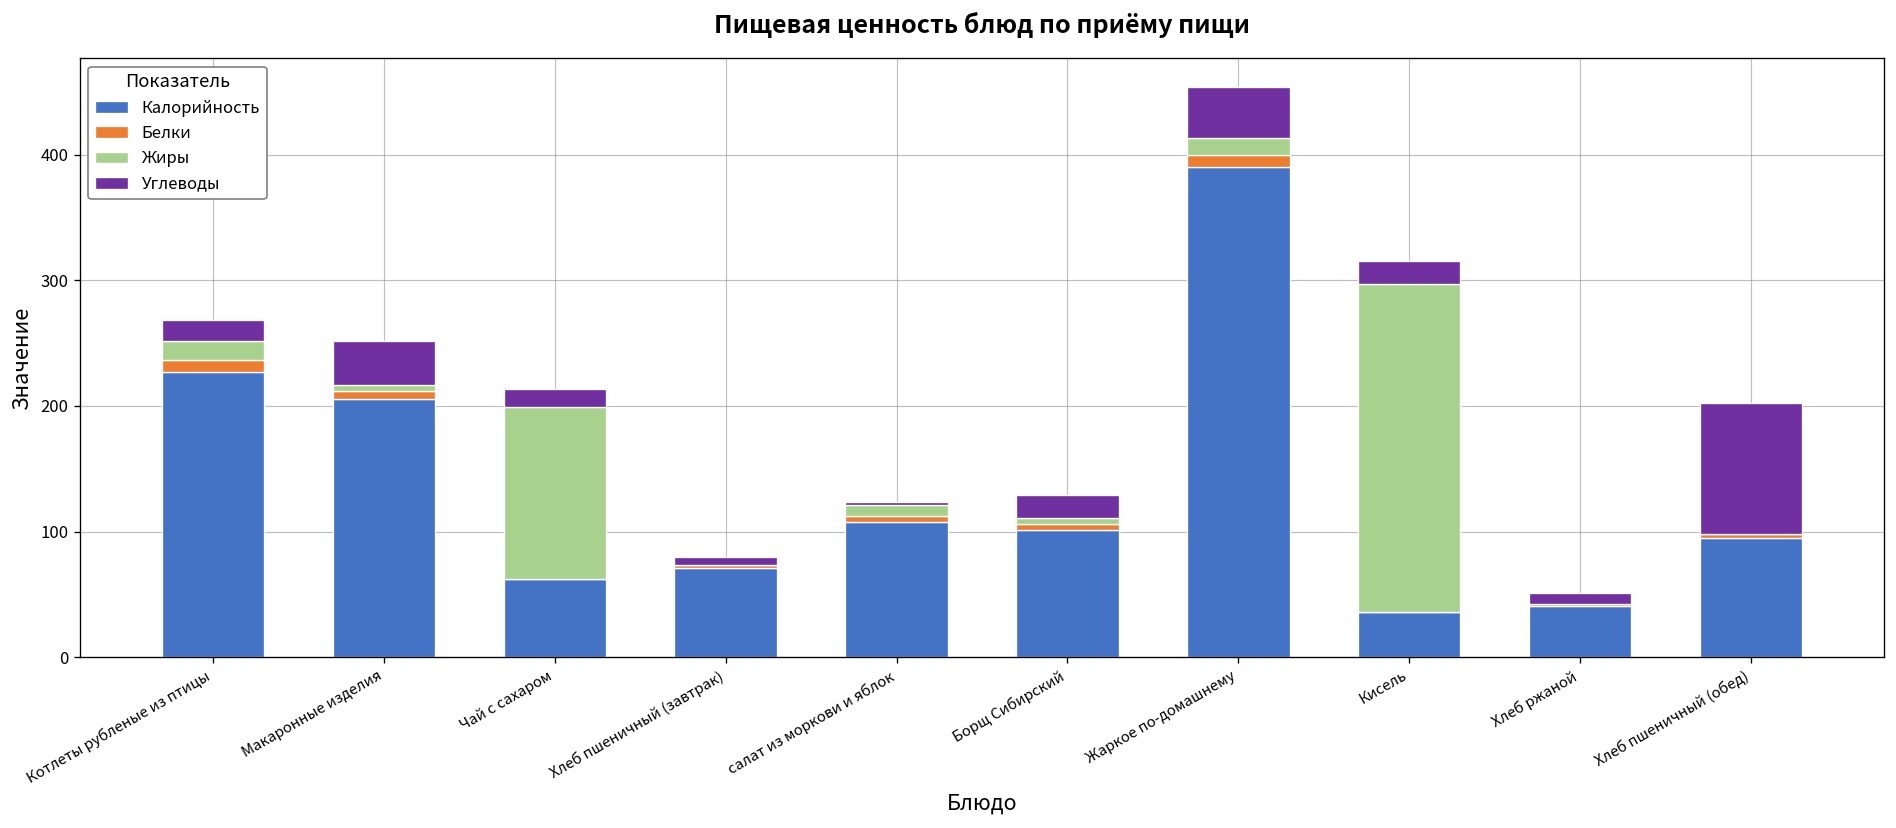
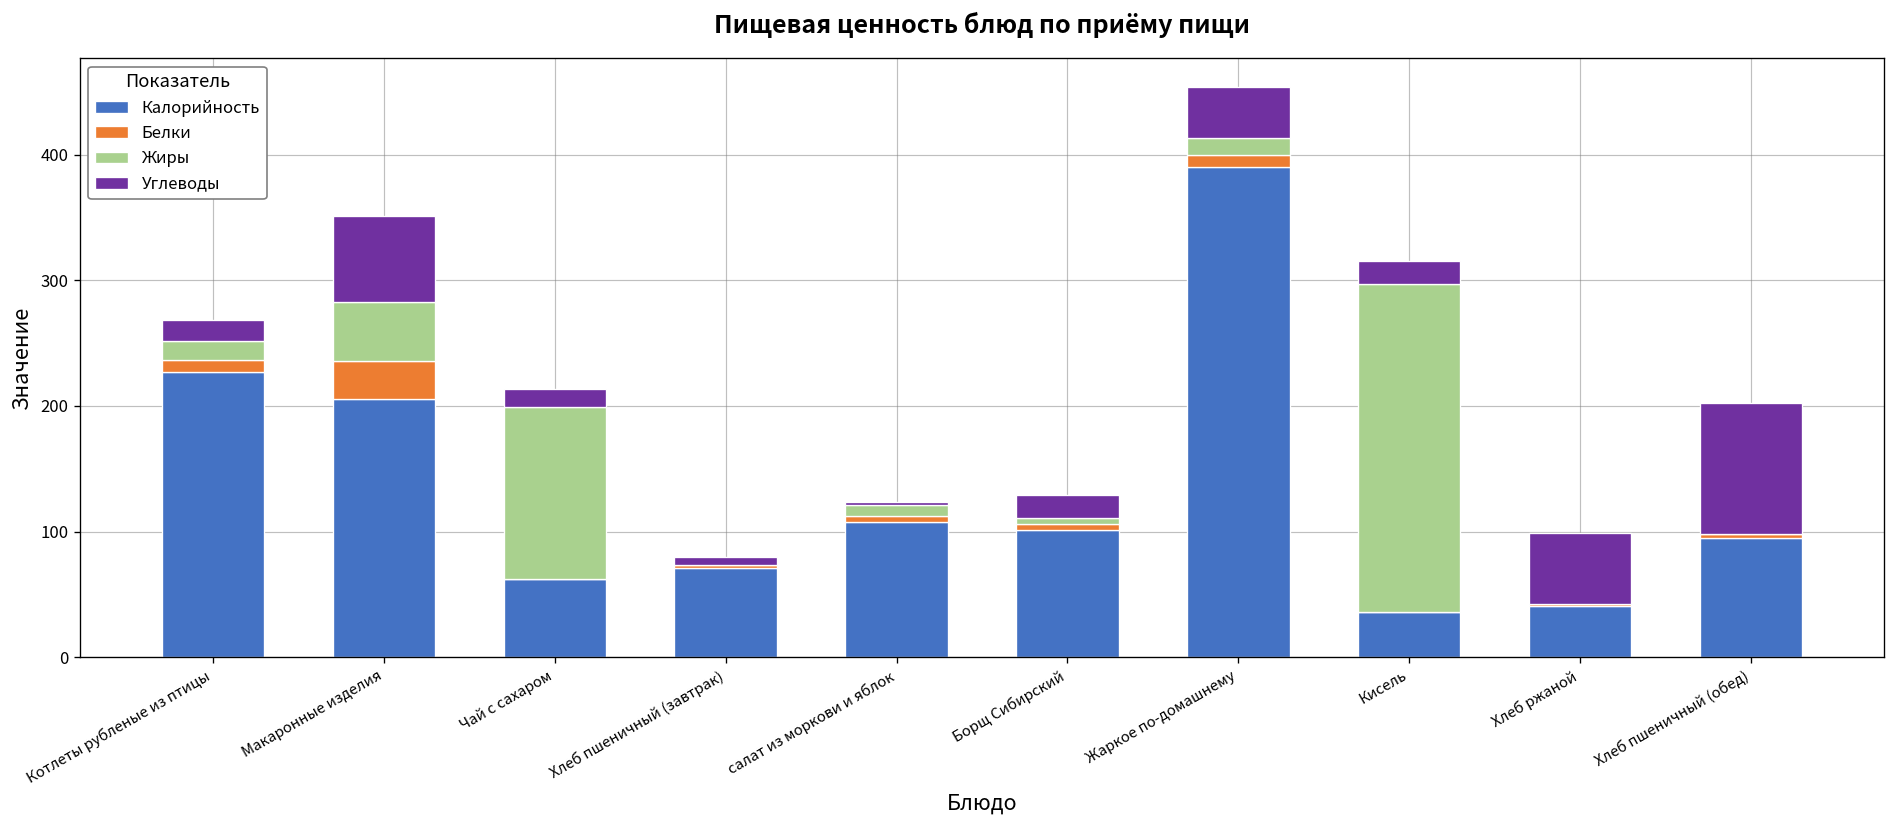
  {
    "Калорийность": {
      "Котлеты рубленые из птицы": 227,
      "Макаронные изделия": 206,
      "Чай с сахаром": 62,
      "Хлеб пшеничный (завтрак)": 71,
      "салат из моркови и яблок": 107,
      "Борщ Сибирский": 102,
      "Жаркое по-домашнему": 390,
      "Кисель": 36,
      "Хлеб ржаной": 41,
      "Хлеб пшеничный (обед)": 95
    },
    "Белки": {
      "Котлеты рубленые из птицы": 10,
-     "Макаронные изделия": 6,
+     "Макаронные изделия": 30,
      "салат из моркови и яблок": 5,
      "Борщ Сибирский": 5,
      "Жаркое по-домашнему": 10,
      "Хлеб пшеничный (обед)": 3
    },
    "Жиры": {
      "Котлеты рубленые из птицы": 15,
-     "Макаронные изделия": 5,
+     "Макаронные изделия": 47,
      "Чай с сахаром": 137,
      "салат из моркови и яблок": 9,
      "Борщ Сибирский": 5,
      "Жаркое по-домашнему": 13,
      "Кисель": 261
    },
    "Углеводы": {
      "Котлеты рубленые из птицы": 17,
-     "Макаронные изделия": 35,
+     "Макаронные изделия": 68,
      "Чай с сахаром": 14,
      "Хлеб пшеничный (завтрак)": 6,
      "Борщ Сибирский": 18,
      "Жаркое по-домашнему": 41,
      "Кисель": 18,
-     "Хлеб ржаной": 8,
+     "Хлеб ржаной": 57,
      "Хлеб пшеничный (обед)": 104
    }
  }
